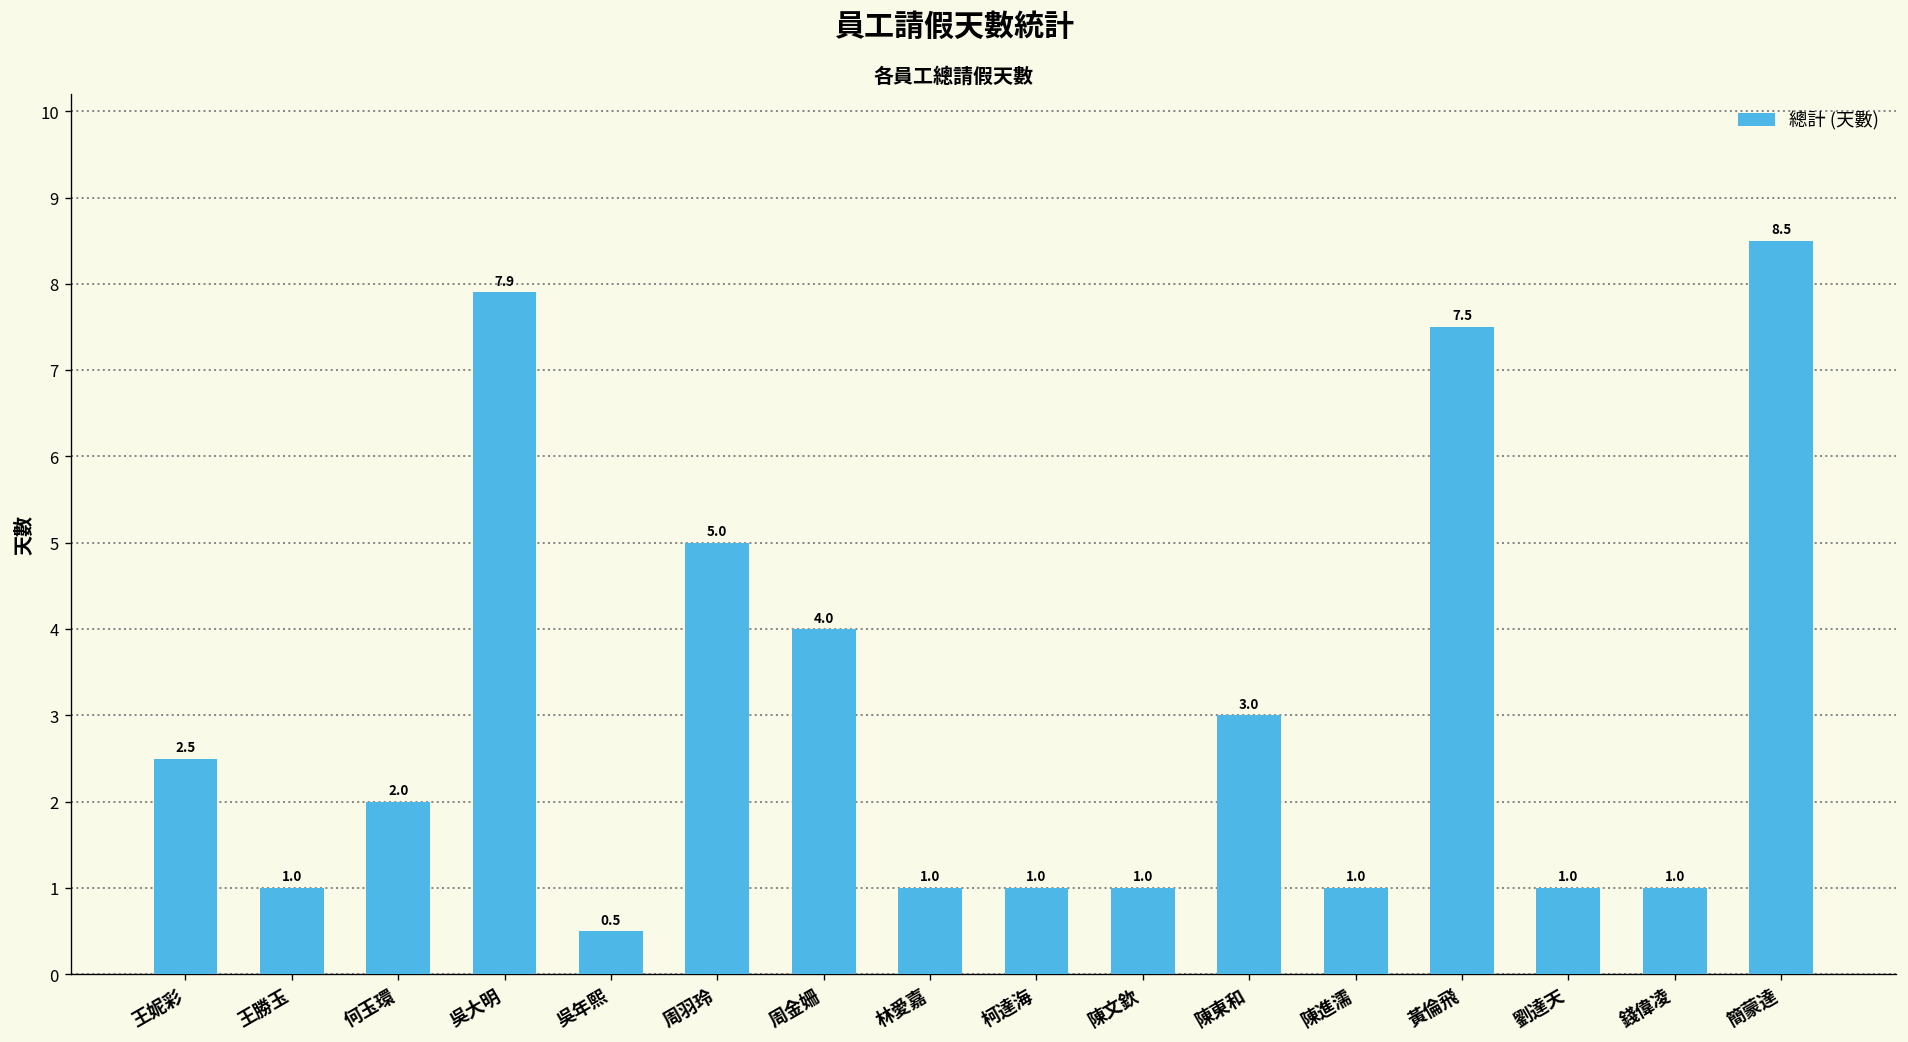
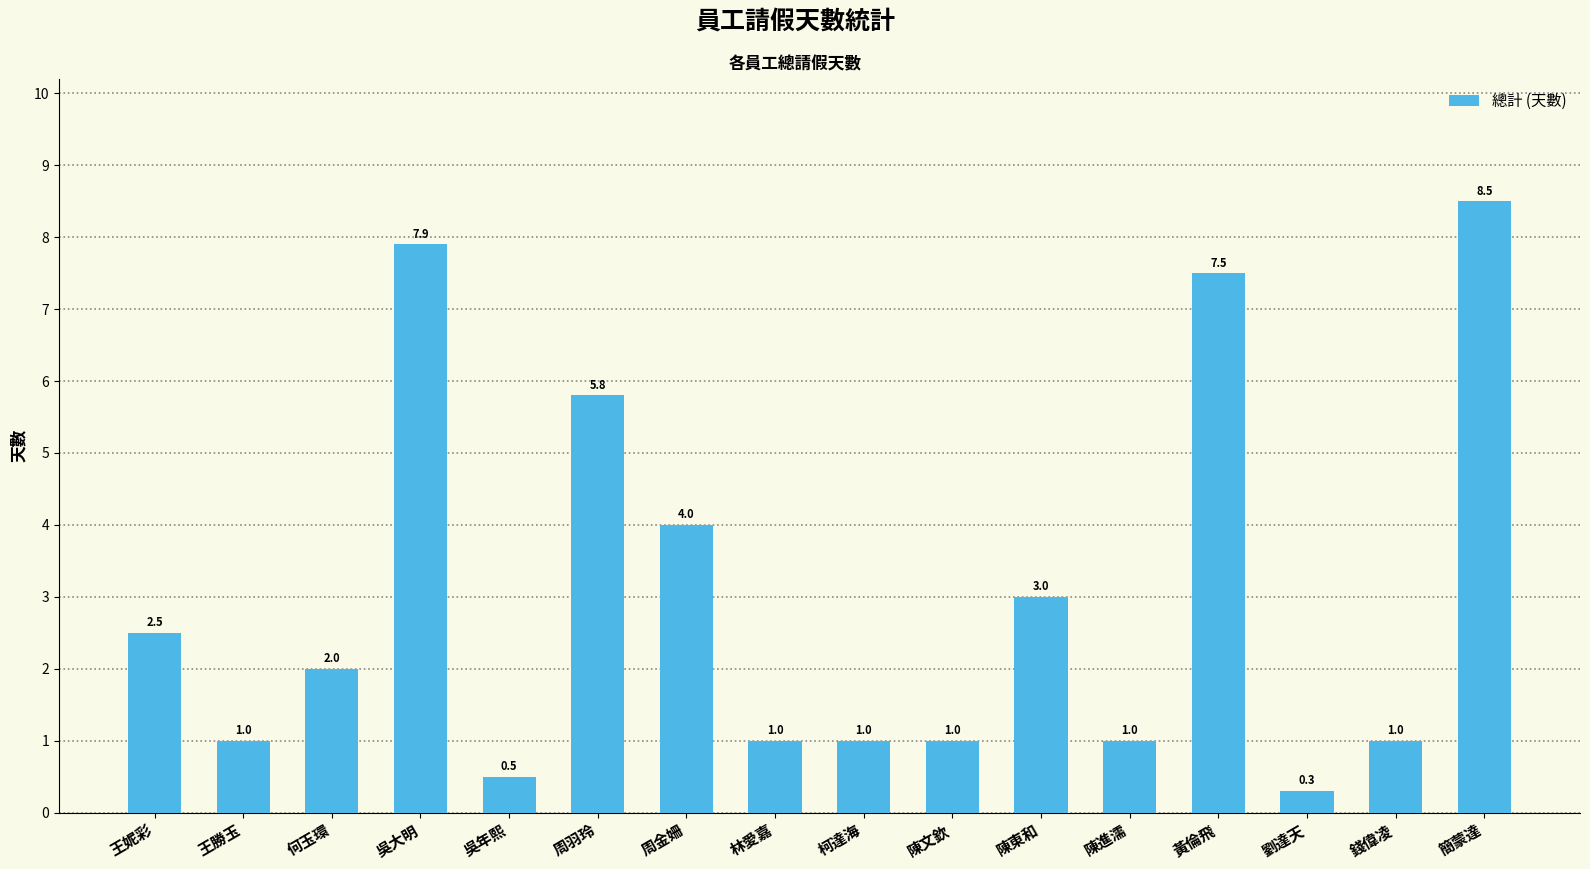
  {
    "王妮彩": 2.5,
    "王勝玉": 1.0,
    "何玉環": 2.0,
    "吳大明": 7.9,
    "吳年熙": 0.5,
-   "周羽玲": 5.0,
+   "周羽玲": 5.8,
    "周金姍": 4.0,
    "林愛嘉": 1.0,
    "柯達海": 1.0,
    "陳文欽": 1.0,
    "陳東和": 3.0,
    "陳進濡": 1.0,
    "黃倫飛": 7.5,
-   "劉達天": 1.0,
+   "劉達天": 0.3,
    "錢偉凌": 1.0,
    "簡蒙達": 8.5
  }
